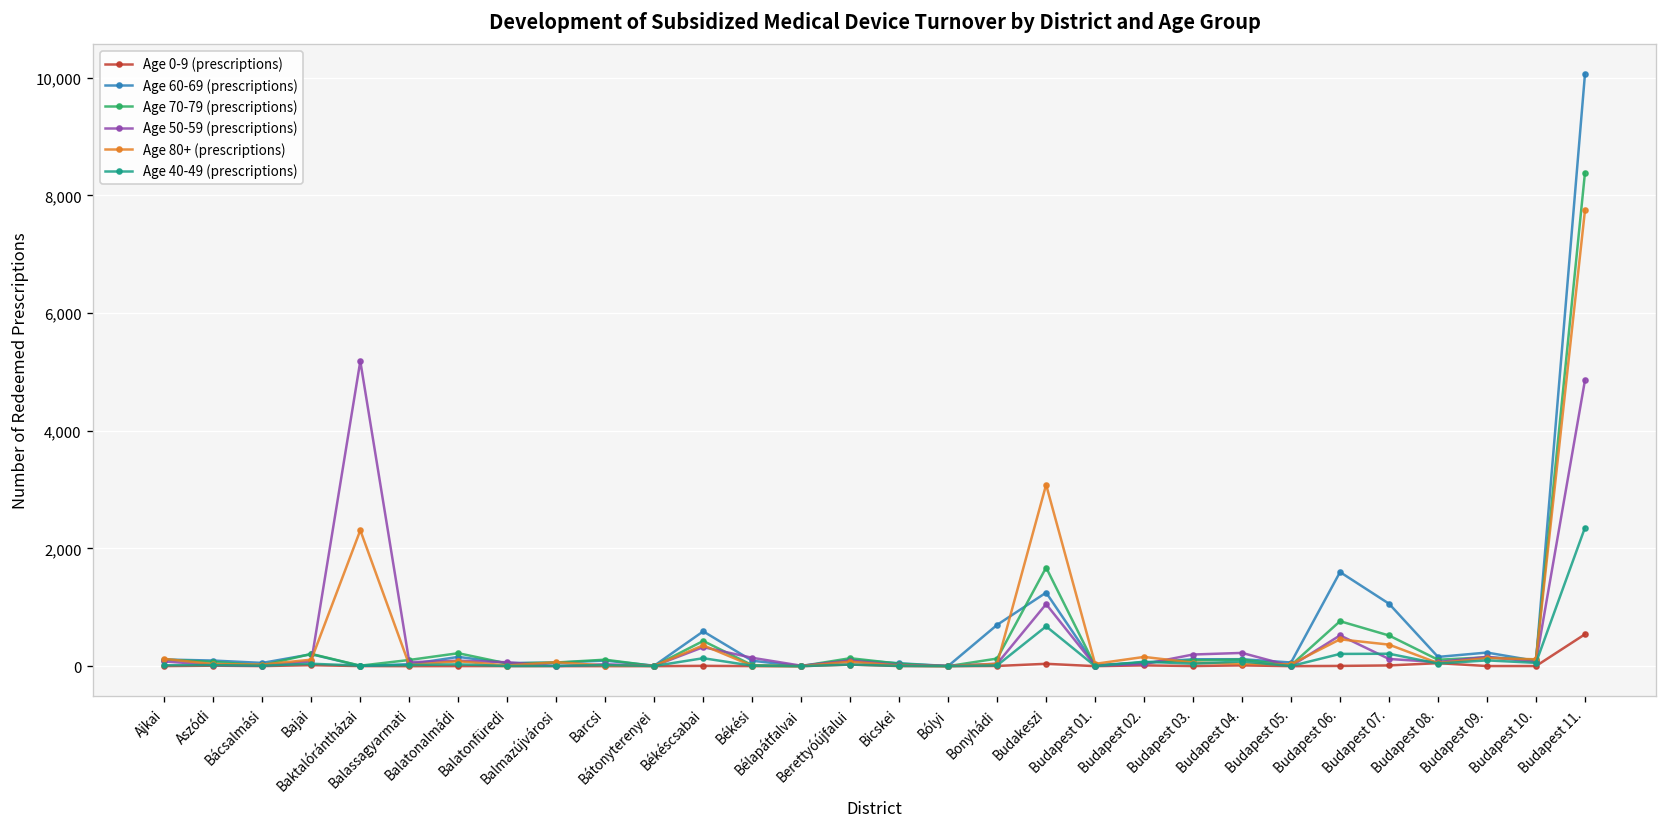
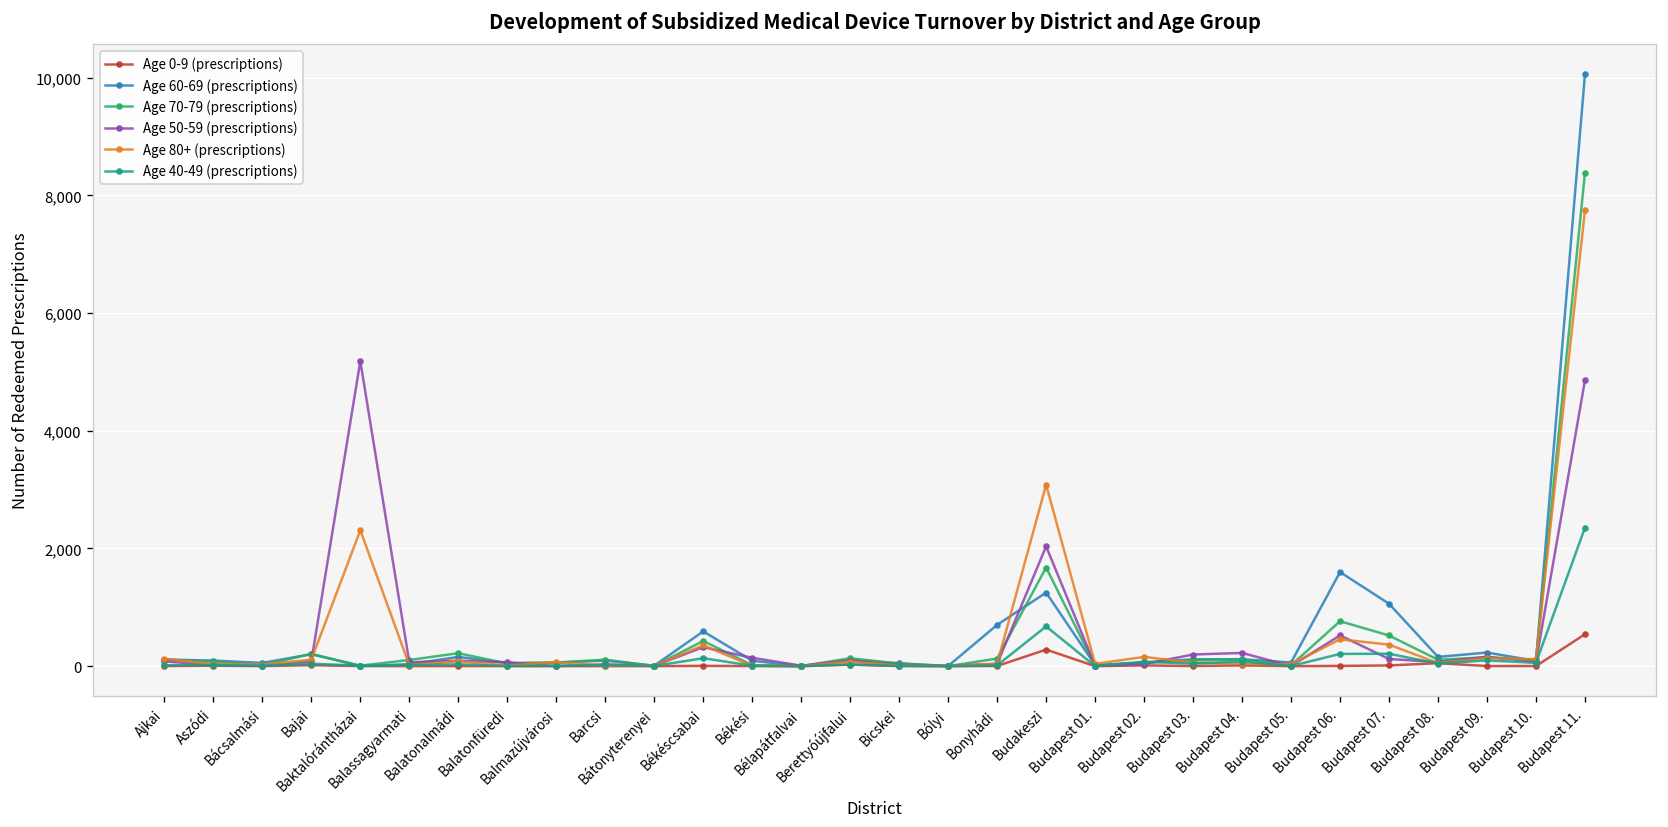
  {
    "Age 0-9 (prescriptions)": {
      "Békéscsabai": "0",
-     "Budakeszi": "0",
+     "Budakeszi": "300",
      "Budapest 06.": "0",
      "Budapest 07.": "0",
      "Budapest 09.": "0",
      "Budapest 10.": "0",
      "Budapest 11.": "500"
    },
    "Age 60-69 (prescriptions)": {
      "Balatonalmádi": "200",
      "Békéscsabai": "600",
      "Bonyhádi": "700",
      "Budakeszi": "1,300",
      "Budapest 06.": "1,600",
      "Budapest 07.": "1,100",
      "Budapest 09.": "200",
      "Budapest 11.": "10,100"
    },
    "Age 50-59 (prescriptions)": {
      "Baktalórántházai": "5,200",
-     "Budakeszi": "1,100",
+     "Budakeszi": "2,000",
      "Budapest 03.": "200",
      "Budapest 04.": "200",
      "Budapest 06.": "500",
      "Budapest 07.": "100",
      "Budapest 11.": "4,900"
    },
    "Age 80+ (prescriptions)": {
      "Baktalórántházai": "2,300",
      "Budakeszi": "3,100",
      "Budapest 02.": "200",
      "Budapest 06.": "500",
      "Budapest 07.": "400",
      "Budapest 11.": "7,700"
    }
  }
